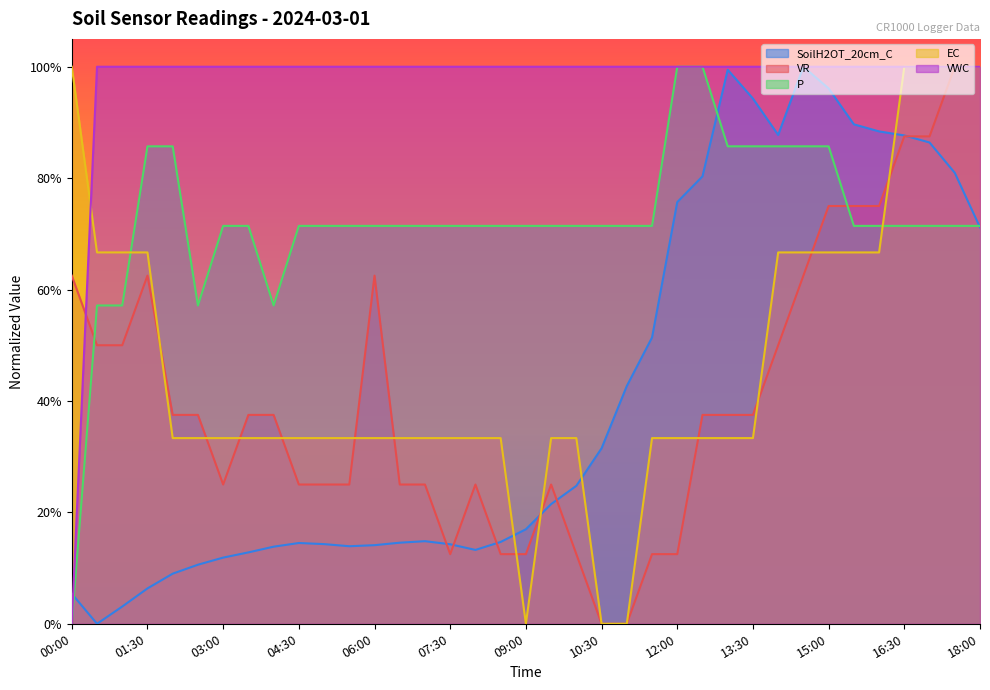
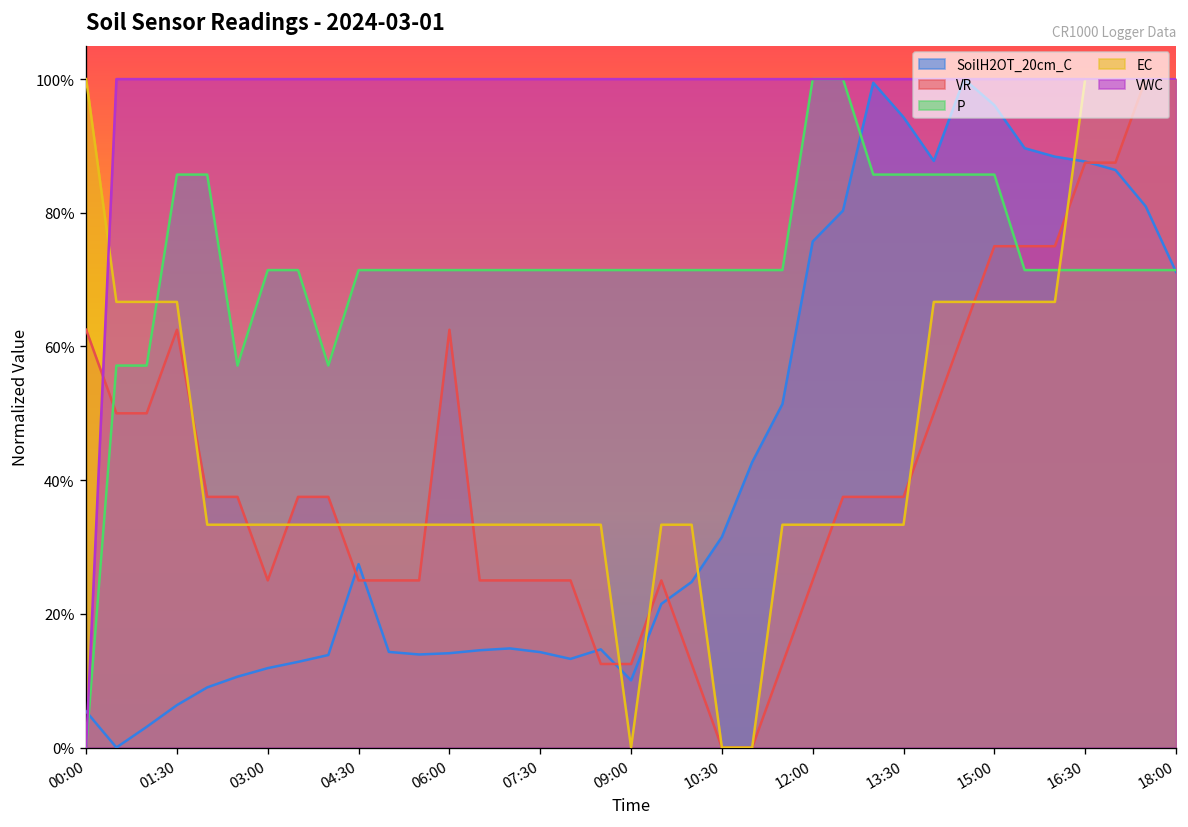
  {
    "SoilH2OT_20cm_C": {
      "00:00": "5%",
      "01:30": "6%",
      "03:00": "12%",
-     "04:30": "15%",
+     "04:30": "27%",
      "06:00": "14%",
      "07:30": "14%",
-     "09:00": "17%",
+     "09:00": "10%",
      "10:30": "32%",
      "12:00": "76%",
      "13:30": "94%"
    },
    "VR": {
      "00:00": "62%",
      "01:30": "62%",
      "03:00": "25%",
      "04:30": "25%",
      "06:00": "62%",
-     "07:30": "12%",
+     "07:30": "25%",
      "09:00": "12%",
-     "12:00": "12%",
+     "12:00": "25%",
      "13:30": "37%",
      "15:00": "75%"
    },
    "P": {
      "01:30": "86%",
      "03:00": "71%",
      "04:30": "71%",
      "06:00": "71%",
      "07:30": "71%",
      "09:00": "71%",
      "10:30": "71%",
      "13:30": "86%",
      "15:00": "86%",
      "16:30": "71%"
    },
    "EC": {
      "00:00": "100%",
      "01:30": "67%",
      "03:00": "33%",
      "04:30": "33%",
      "06:00": "33%",
      "07:30": "33%",
      "09:00": "0%",
      "12:00": "33%",
      "13:30": "33%",
      "15:00": "67%"
    },
    "VWC": {
      "01:30": "100%",
      "03:00": "100%",
      "04:30": "100%",
      "06:00": "100%",
      "07:30": "100%",
      "09:00": "100%",
      "10:30": "100%",
      "13:30": "100%"
    }
  }
